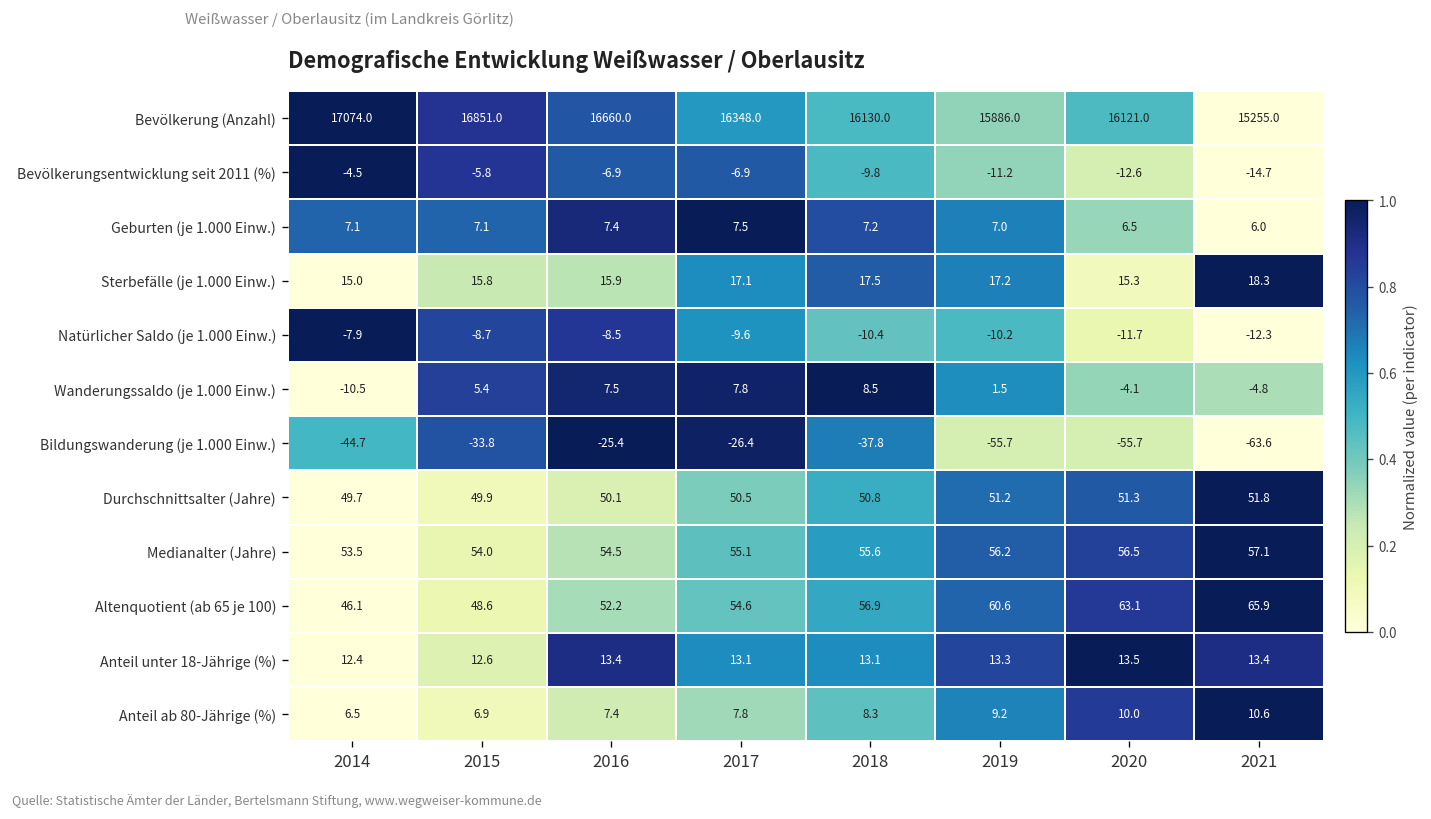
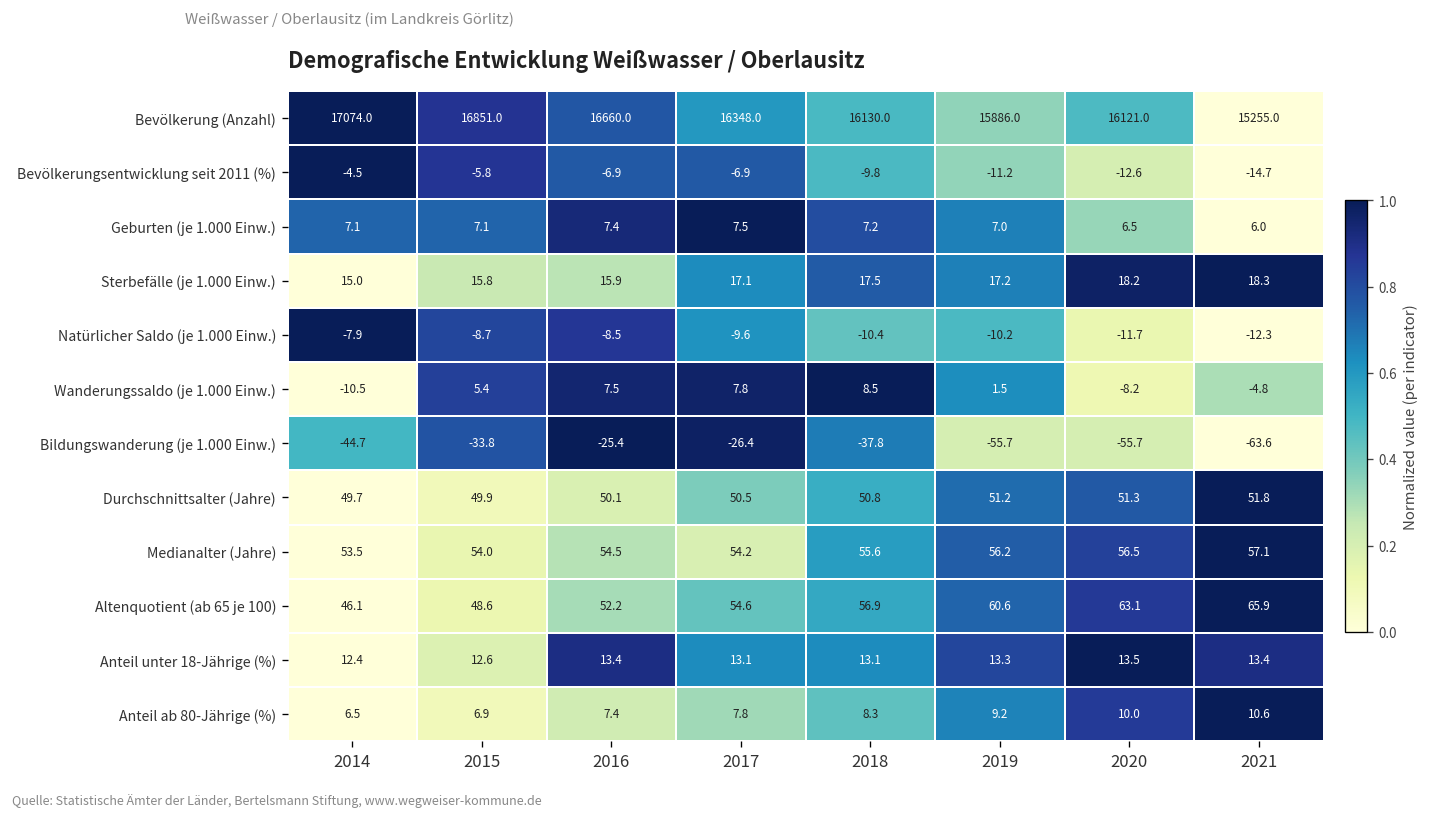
  {
    "Bevölkerung (Anzahl)": {
      "2014": 17074.0,
      "2015": 16851.0,
      "2016": 16660.0,
      "2017": 16348.0,
      "2018": 16130.0,
      "2019": 15886.0,
      "2020": 16121.0,
      "2021": 15255.0
    },
    "Bevölkerungsentwicklung seit 2011 (%)": {
      "2014": -4.5,
      "2015": -5.8,
      "2016": -6.9,
      "2017": -6.9,
      "2018": -9.8,
      "2019": -11.2,
      "2020": -12.6,
      "2021": -14.7
    },
    "Geburten (je 1.000 Einw.)": {
      "2014": 7.1,
      "2015": 7.1,
      "2016": 7.4,
      "2017": 7.5,
      "2018": 7.2,
      "2019": 7.0,
      "2020": 6.5,
      "2021": 6.0
    },
    "Sterbefälle (je 1.000 Einw.)": {
      "2014": 15.0,
      "2015": 15.8,
      "2016": 15.9,
      "2017": 17.1,
      "2018": 17.5,
      "2019": 17.2,
-     "2020": 15.3,
+     "2020": 18.2,
      "2021": 18.3
    },
    "Natürlicher Saldo (je 1.000 Einw.)": {
      "2014": -7.9,
      "2015": -8.7,
      "2016": -8.5,
      "2017": -9.6,
      "2018": -10.4,
      "2019": -10.2,
      "2020": -11.7,
      "2021": -12.3
    },
    "Wanderungssaldo (je 1.000 Einw.)": {
      "2014": -10.5,
      "2015": 5.4,
      "2016": 7.5,
      "2017": 7.8,
      "2018": 8.5,
      "2019": 1.5,
-     "2020": -4.1,
+     "2020": -8.2,
      "2021": -4.8
    },
    "Bildungswanderung (je 1.000 Einw.)": {
      "2014": -44.7,
      "2015": -33.8,
      "2016": -25.4,
      "2017": -26.4,
      "2018": -37.8,
      "2019": -55.7,
      "2020": -55.7,
      "2021": -63.6
    },
    "Durchschnittsalter (Jahre)": {
      "2014": 49.7,
      "2015": 49.9,
      "2016": 50.1,
      "2017": 50.5,
      "2018": 50.8,
      "2019": 51.2,
      "2020": 51.3,
      "2021": 51.8
    },
    "Medianalter (Jahre)": {
      "2014": 53.5,
      "2015": 54.0,
      "2016": 54.5,
-     "2017": 55.1,
+     "2017": 54.2,
      "2018": 55.6,
      "2019": 56.2,
      "2020": 56.5,
      "2021": 57.1
    },
    "Altenquotient (ab 65 je 100)": {
      "2014": 46.1,
      "2015": 48.6,
      "2016": 52.2,
      "2017": 54.6,
      "2018": 56.9,
      "2019": 60.6,
      "2020": 63.1,
      "2021": 65.9
    },
    "Anteil unter 18-Jährige (%)": {
      "2014": 12.4,
      "2015": 12.6,
      "2016": 13.4,
      "2017": 13.1,
      "2018": 13.1,
      "2019": 13.3,
      "2020": 13.5,
      "2021": 13.4
    },
    "Anteil ab 80-Jährige (%)": {
      "2014": 6.5,
      "2015": 6.9,
      "2016": 7.4,
      "2017": 7.8,
      "2018": 8.3,
      "2019": 9.2,
      "2020": 10.0,
      "2021": 10.6
    }
  }
